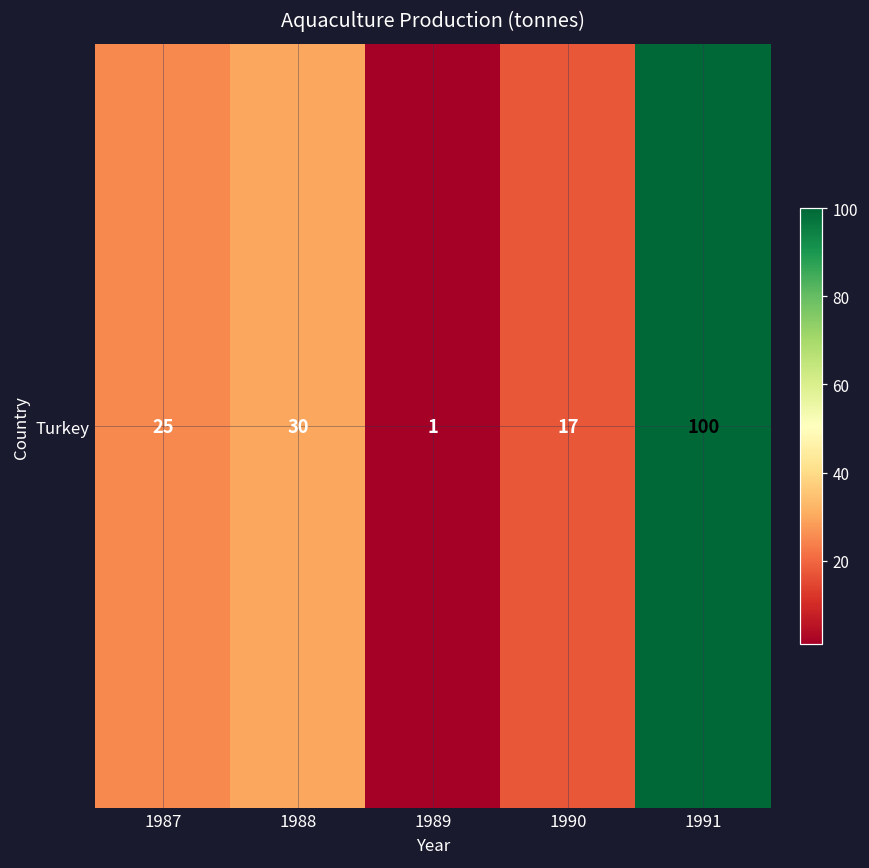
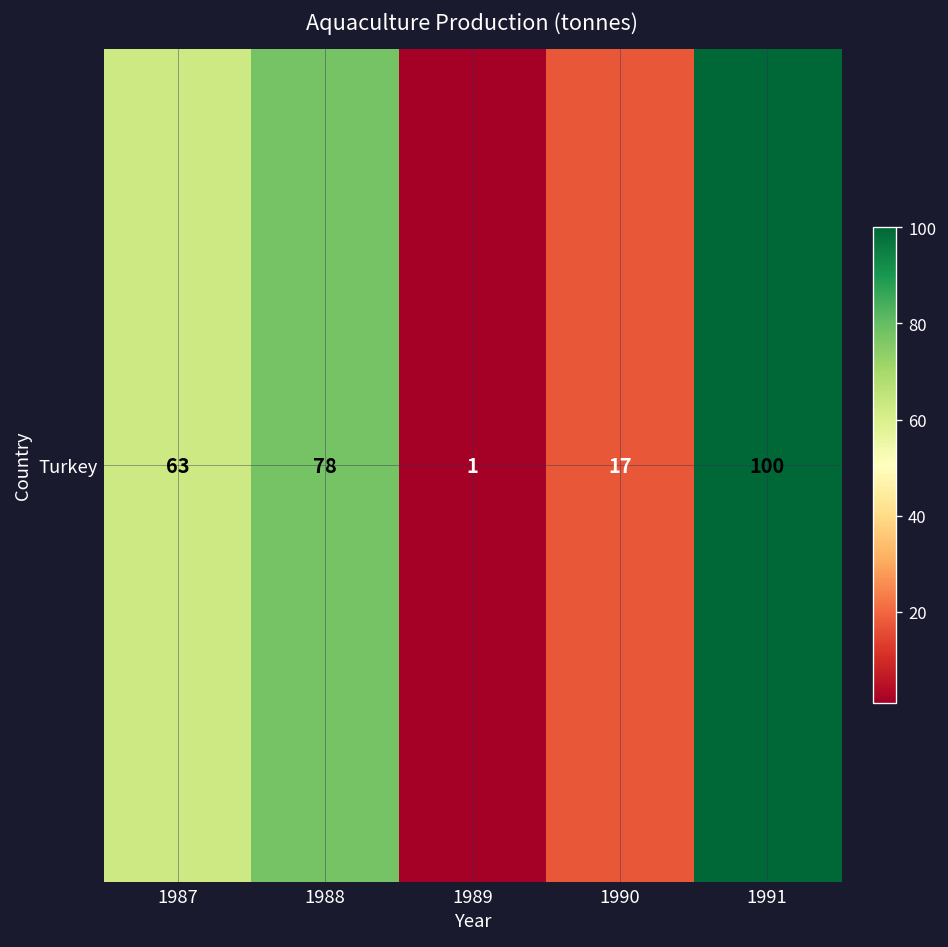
  {
    "Turkey": {
-     "1987": 25,
-     "1988": 30,
+     "1987": 63,
+     "1988": 78,
      "1989": 1,
      "1990": 17,
      "1991": 100
    }
  }
